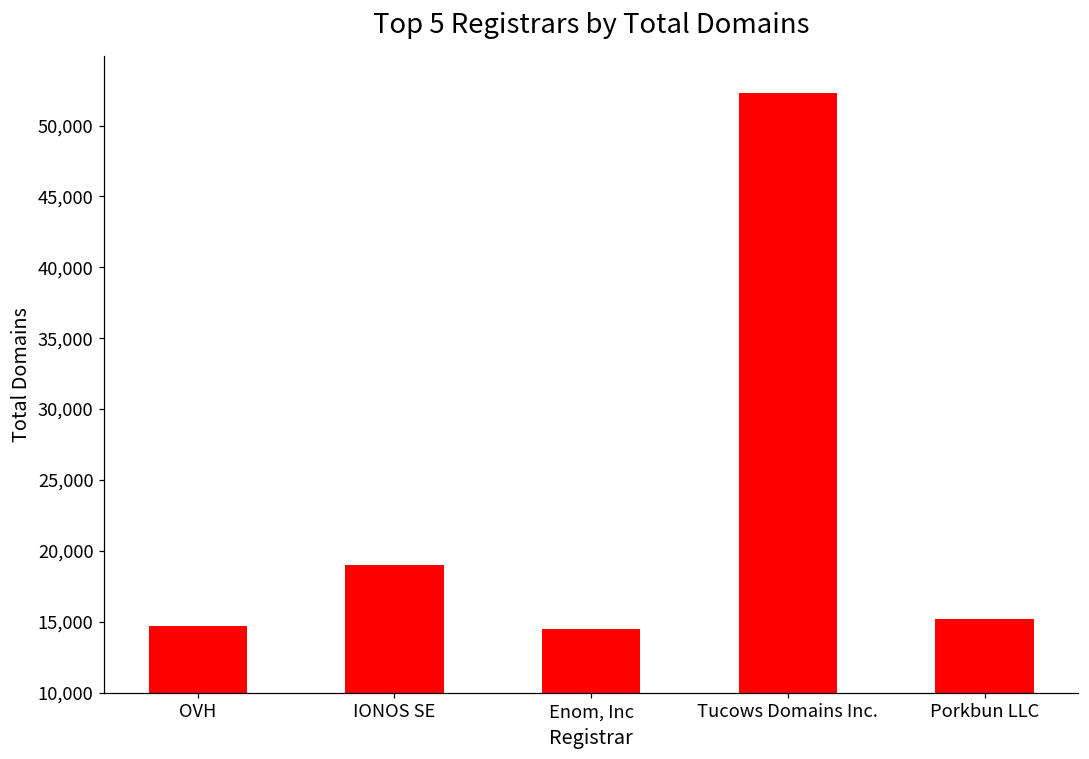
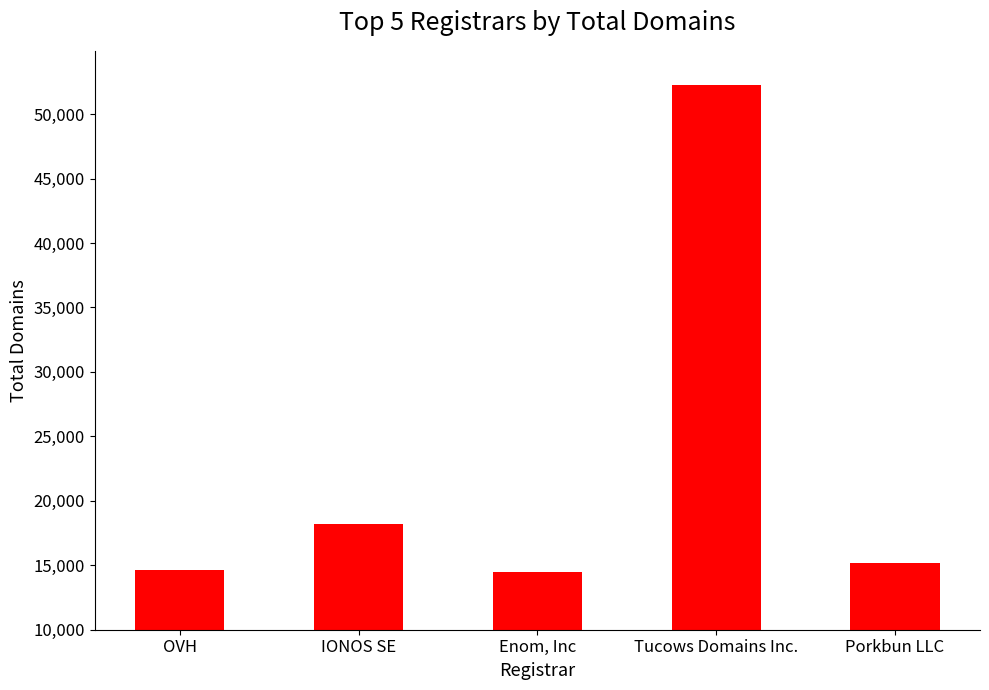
  {
    "OVH": "14,700",
-   "IONOS SE": "19,000",
+   "IONOS SE": "18,200",
    "Enom, Inc": "14,500",
    "Tucows Domains Inc.": "52,300",
    "Porkbun LLC": "15,200"
  }
